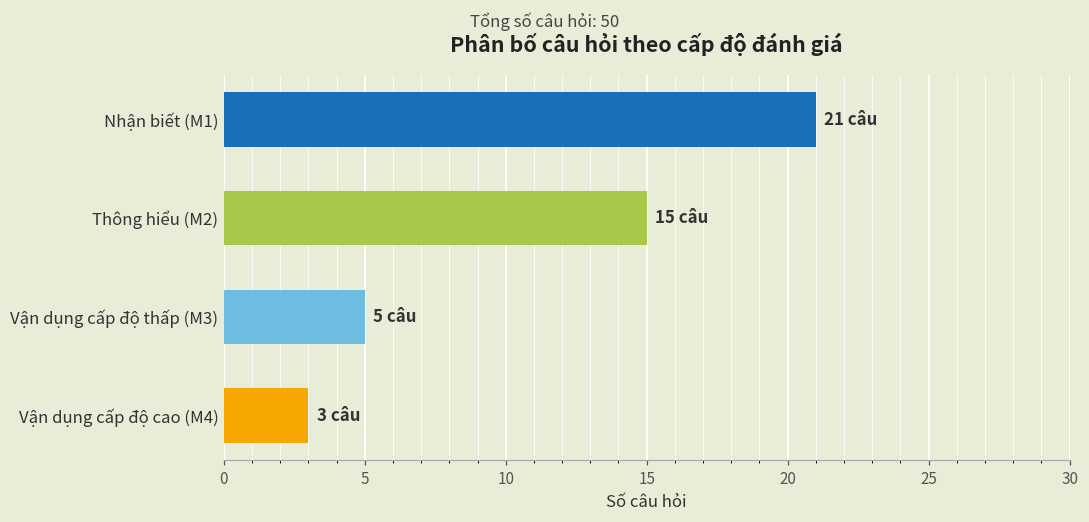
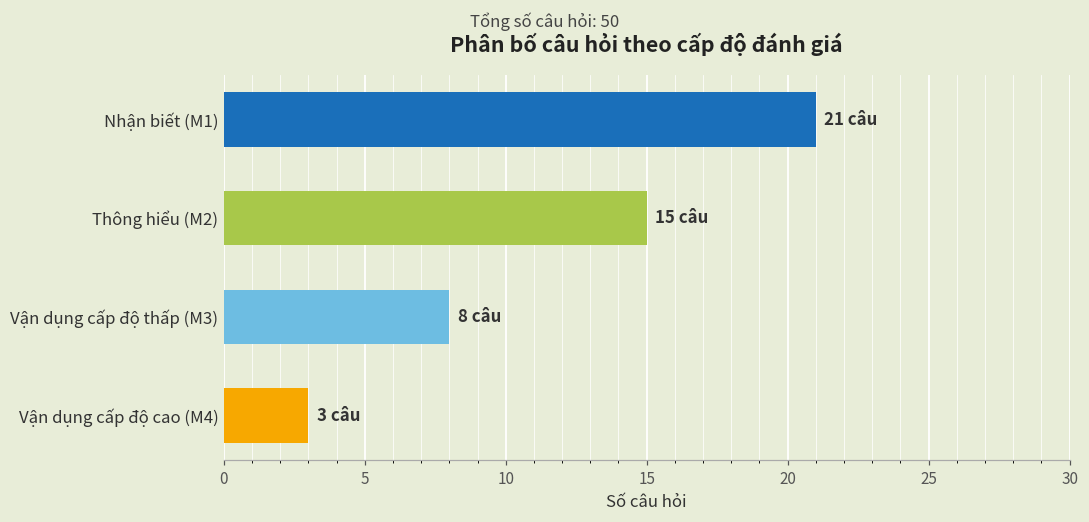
  {
    "Nhận biết (M1)": 21,
    "Thông hiểu (M2)": 15,
-   "Vận dụng cấp độ thấp (M3)": 5,
+   "Vận dụng cấp độ thấp (M3)": 8,
    "Vận dụng cấp độ cao (M4)": 3
  }
